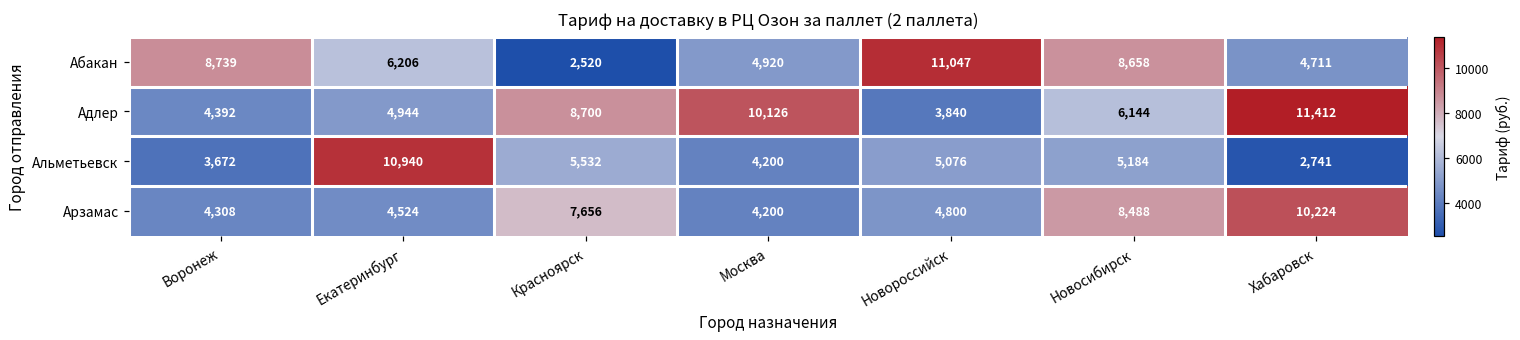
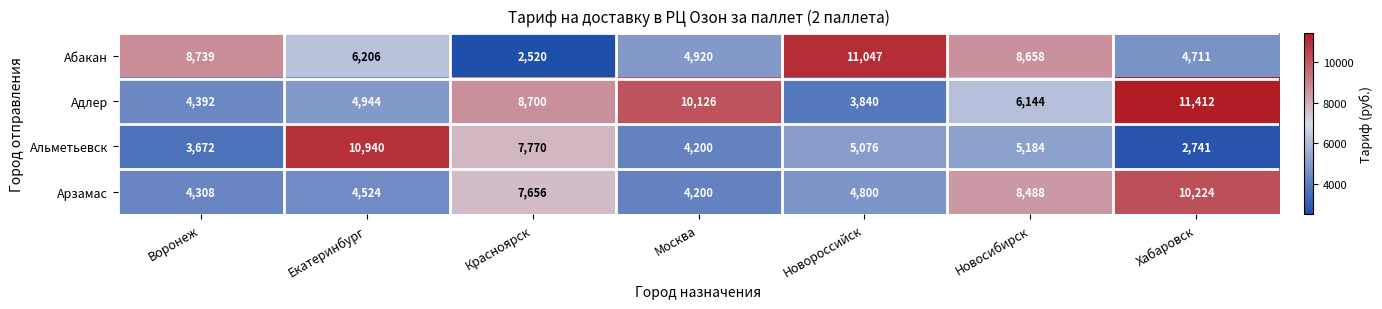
  {
    "Абакан": {
      "Воронеж": "8,739",
      "Екатеринбург": "6,206",
      "Красноярск": "2,520",
      "Москва": "4,920",
      "Новороссийск": "11,047",
      "Новосибирск": "8,658",
      "Хабаровск": "4,711"
    },
    "Адлер": {
      "Воронеж": "4,392",
      "Екатеринбург": "4,944",
      "Красноярск": "8,700",
      "Москва": "10,126",
      "Новороссийск": "3,840",
      "Новосибирск": "6,144",
      "Хабаровск": "11,412"
    },
    "Альметьевск": {
      "Воронеж": "3,672",
      "Екатеринбург": "10,940",
-     "Красноярск": "5,532",
+     "Красноярск": "7,770",
      "Москва": "4,200",
      "Новороссийск": "5,076",
      "Новосибирск": "5,184",
      "Хабаровск": "2,741"
    },
    "Арзамас": {
      "Воронеж": "4,308",
      "Екатеринбург": "4,524",
      "Красноярск": "7,656",
      "Москва": "4,200",
      "Новороссийск": "4,800",
      "Новосибирск": "8,488",
      "Хабаровск": "10,224"
    }
  }
